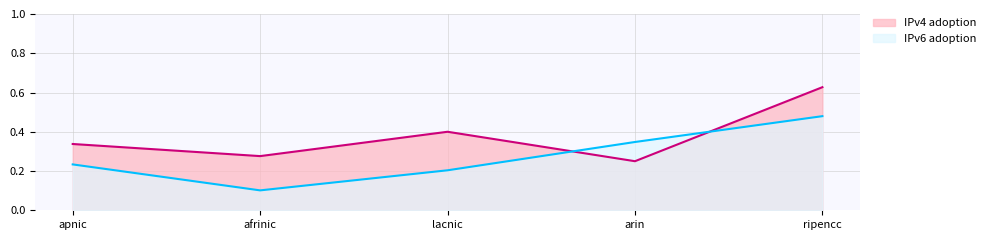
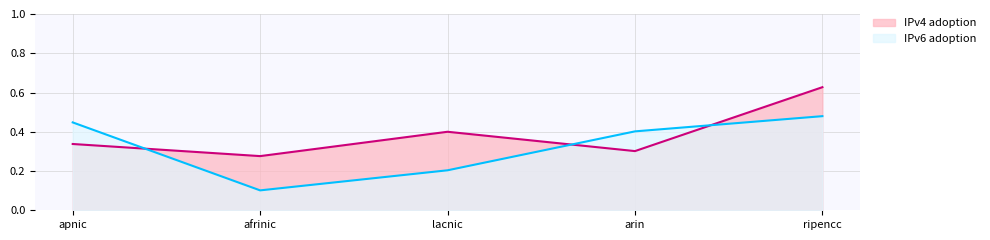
  {
    "IPv4 adoption": {
      "apnic": 0.34,
      "afrinic": 0.28,
      "lacnic": 0.40,
-     "arin": 0.25,
+     "arin": 0.30,
      "ripencc": 0.63
    },
    "IPv6 adoption": {
-     "apnic": 0.23,
+     "apnic": 0.45,
      "afrinic": 0.10,
      "lacnic": 0.20,
-     "arin": 0.35,
+     "arin": 0.40,
      "ripencc": 0.48
    }
  }
